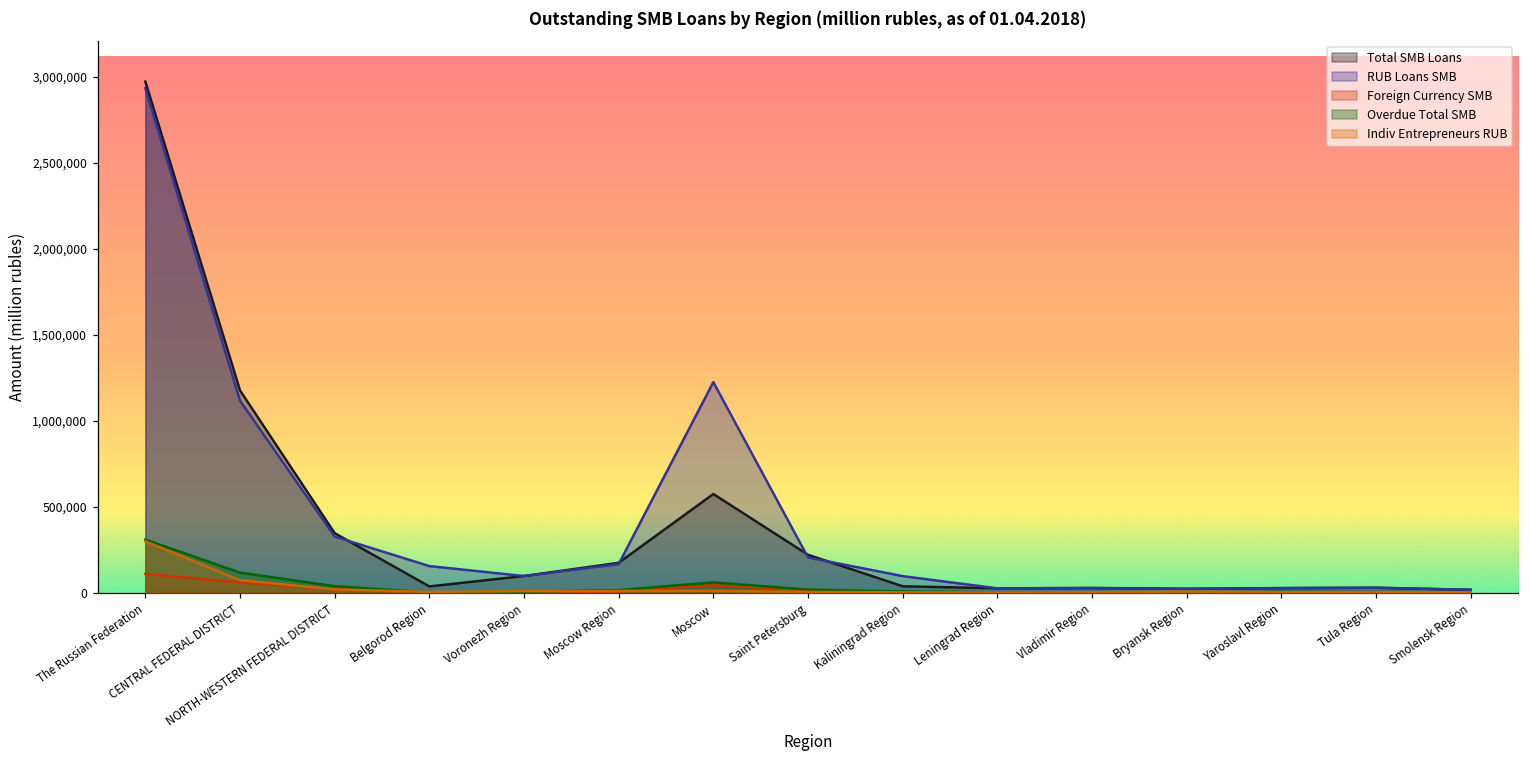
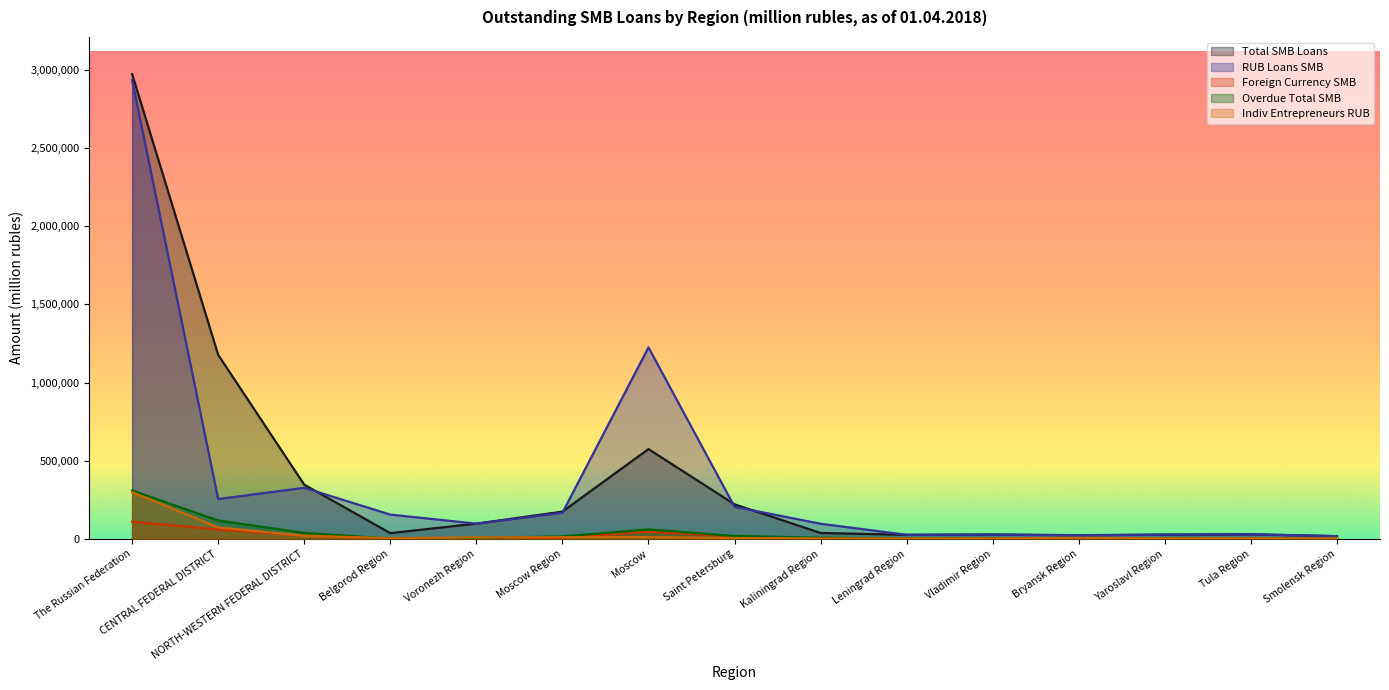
  {
    "RUB Loans SMB": {
      "The Russian Federation": "2,930,000",
-     "CENTRAL FEDERAL DISTRICT": "1,120,000",
+     "CENTRAL FEDERAL DISTRICT": "250,000",
      "NORTH-WESTERN FEDERAL DISTRICT": "330,000",
      "Belgorod Region": "150,000",
      "Moscow": "1,220,000",
      "Kaliningrad Region": "100,000"
    }
  }
